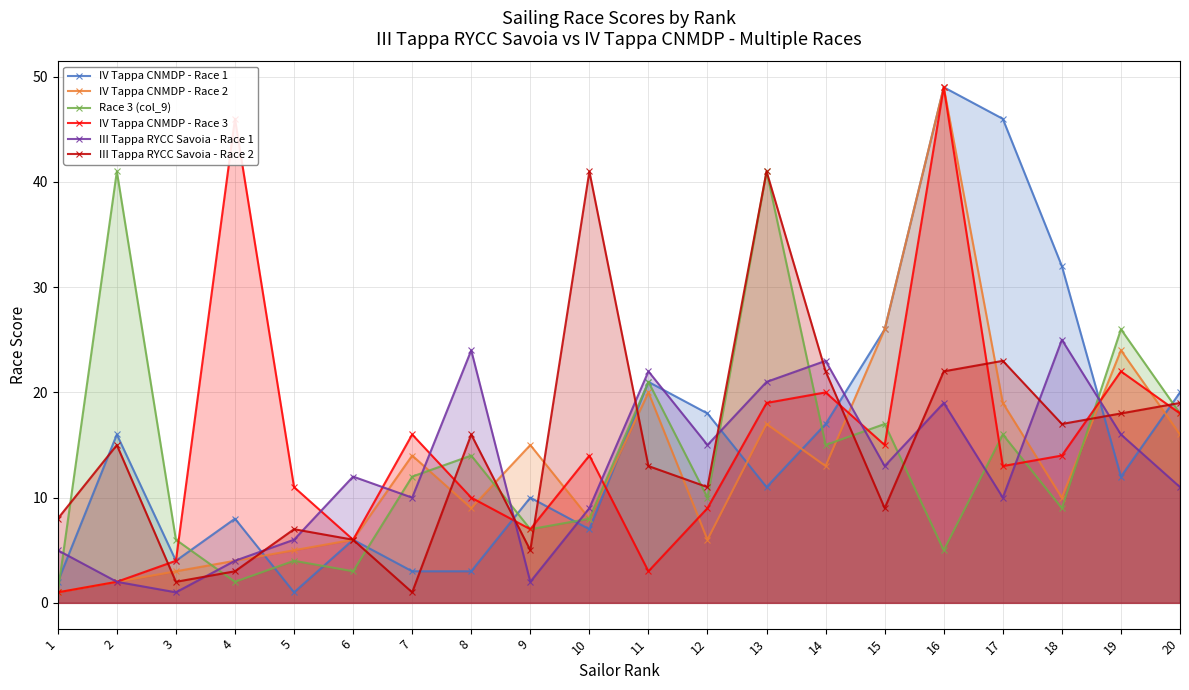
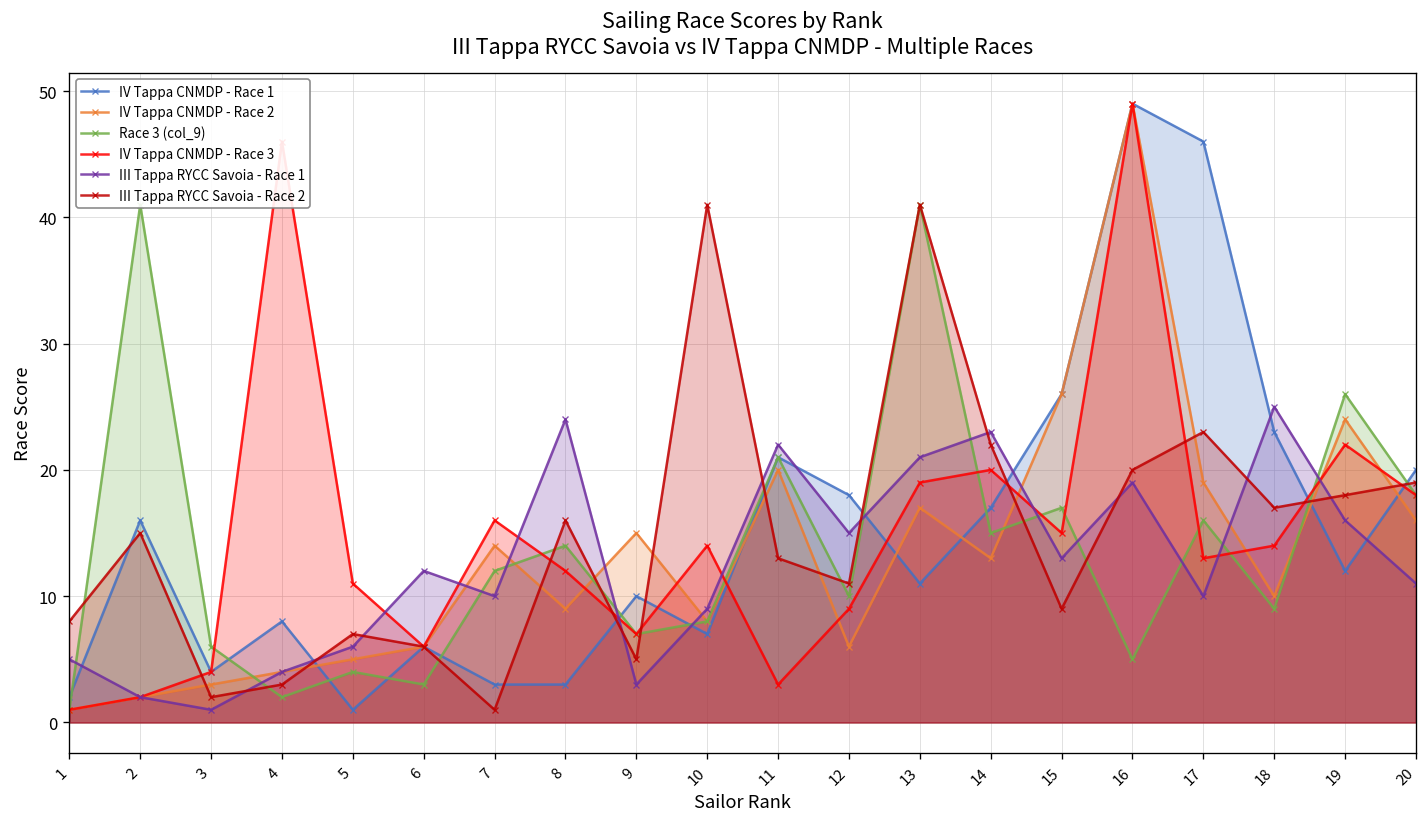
  {
    "IV Tappa CNMDP - Race 1": {
      "1": 2,
      "2": 16,
      "4": 8,
      "5": 1,
      "7": 3,
      "8": 3,
      "9": 10,
      "10": 7,
      "12": 18,
      "13": 11,
      "14": 17,
      "17": 46,
-     "18": 32,
+     "18": 23,
      "19": 12,
      "20": 20
    },
    "IV Tappa CNMDP - Race 2": {
      "3": 3,
      "5": 5,
      "7": 14,
      "8": 9,
      "9": 15,
      "11": 20,
      "12": 6,
      "13": 17,
      "14": 13,
      "17": 19,
      "18": 10,
      "19": 24,
      "20": 16
    },
    "Race 3 (col_9)": {
      "2": 41,
      "3": 6,
      "4": 2,
      "5": 4,
      "6": 3,
      "7": 12,
      "8": 14,
      "12": 10,
      "14": 15,
      "15": 17,
      "16": 5,
      "17": 16,
      "18": 9,
      "19": 26
    },
    "IV Tappa CNMDP - Race 3": {
      "5": 11,
      "7": 16,
-     "8": 10,
+     "8": 12,
      "10": 14,
      "11": 3,
      "12": 9,
      "13": 19,
      "14": 20,
      "15": 15,
      "17": 13,
      "18": 14,
      "19": 22
    },
    "III Tappa RYCC Savoia - Race 1": {
      "1": 5,
      "3": 1,
      "5": 6,
      "6": 12,
      "7": 10,
      "8": 24,
-     "9": 2,
+     "9": 3,
      "10": 9,
      "11": 22,
      "12": 15,
      "13": 21,
      "14": 23,
      "15": 13,
      "16": 19,
      "17": 10,
      "18": 25,
      "19": 16,
      "20": 11
    },
    "III Tappa RYCC Savoia - Race 2": {
      "1": 8,
      "2": 15,
      "3": 2,
      "4": 3,
      "5": 7,
      "7": 1,
      "8": 16,
      "9": 5,
      "10": 41,
      "11": 13,
      "12": 11,
      "14": 22,
      "15": 9,
-     "16": 22,
+     "16": 20,
      "17": 23,
      "18": 17,
      "19": 18,
      "20": 19
    }
  }
